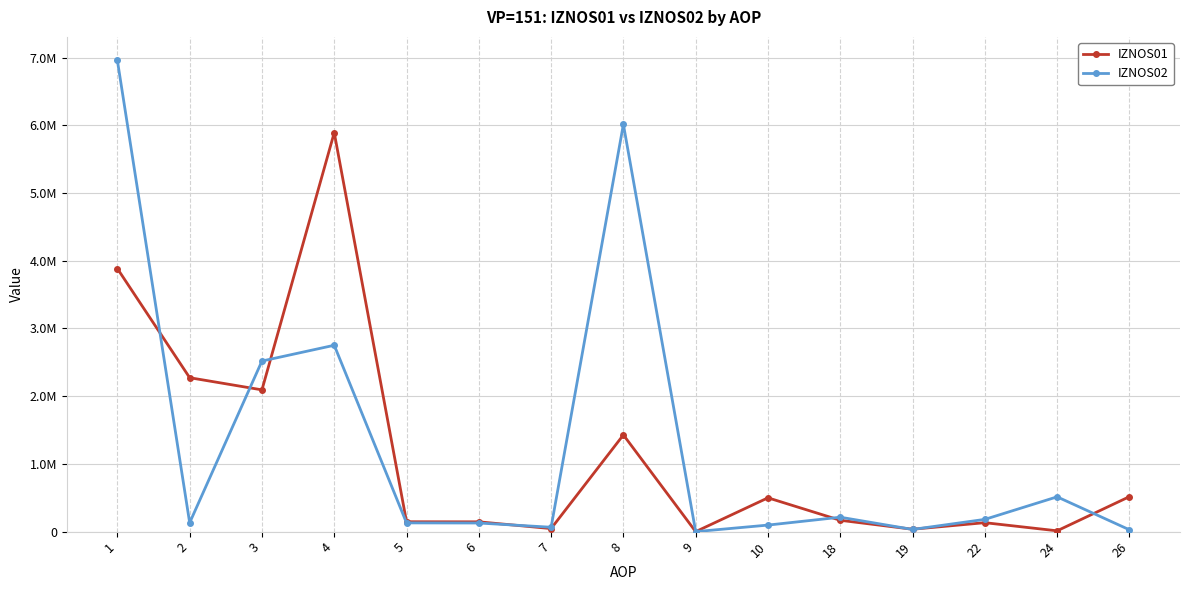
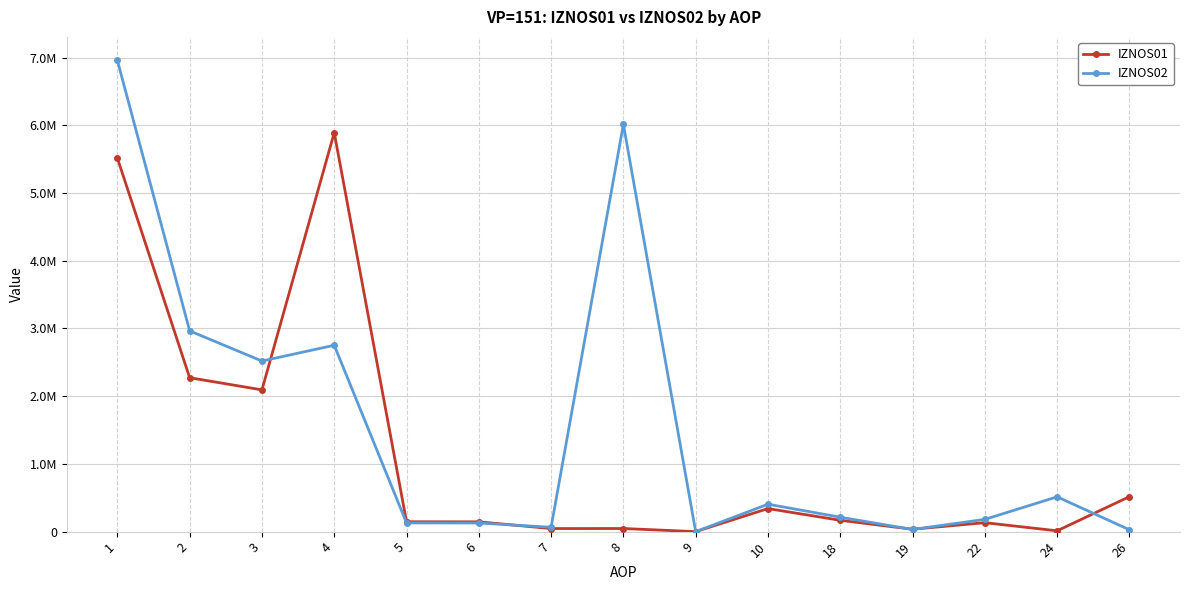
  {
    "IZNOS01": {
-     "1": 3900000,
+     "1": 5500000,
      "2": 2300000,
      "3": 2100000,
      "4": 5900000,
-     "8": 1400000,
-     "10": 500000,
+     "8": 0,
+     "10": 300000,
      "18": 200000,
      "22": 100000,
      "24": 0,
      "26": 500000
    },
    "IZNOS02": {
      "1": 7000000,
-     "2": 100000,
+     "2": 3000000,
      "3": 2500000,
      "4": 2800000,
      "8": 6000000,
-     "10": 100000,
+     "10": 400000,
      "18": 200000,
      "22": 200000,
      "24": 500000,
      "26": 0
    }
  }
